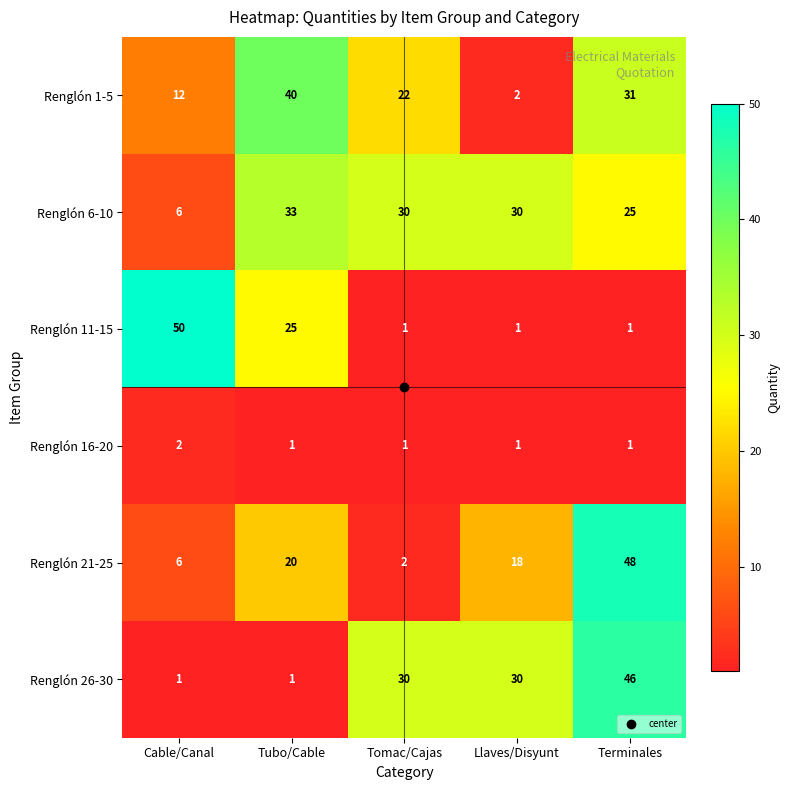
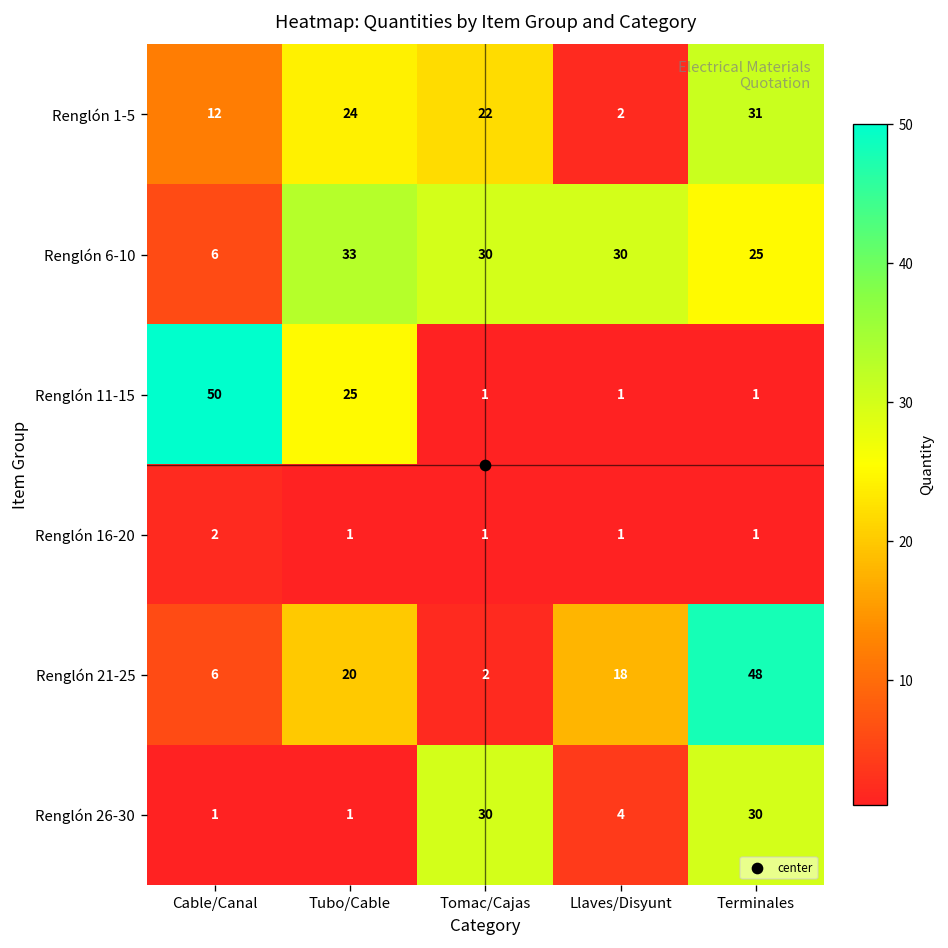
  {
    "Renglón 1-5": {
      "Cable/Canal": 12,
-     "Tubo/Cable": 40,
+     "Tubo/Cable": 24,
      "Tomac/Cajas": 22,
      "Llaves/Disyunt": 2
    },
    "Renglón 6-10": {
      "Cable/Canal": 6,
      "Tubo/Cable": 33,
      "Tomac/Cajas": 30,
      "Llaves/Disyunt": 30,
      "Terminales": 25
    },
    "Renglón 11-15": {
      "Cable/Canal": 50,
      "Tubo/Cable": 25,
      "Tomac/Cajas": 1,
      "Llaves/Disyunt": 1,
      "Terminales": 1
    },
    "Renglón 16-20": {
      "Cable/Canal": 2,
      "Tubo/Cable": 1,
      "Tomac/Cajas": 1,
      "Llaves/Disyunt": 1,
      "Terminales": 1
    },
    "Renglón 21-25": {
      "Cable/Canal": 6,
      "Tubo/Cable": 20,
      "Tomac/Cajas": 2,
      "Llaves/Disyunt": 18,
      "Terminales": 48
    },
    "Renglón 26-30": {
      "Cable/Canal": 1,
      "Tubo/Cable": 1,
      "Tomac/Cajas": 30,
-     "Llaves/Disyunt": 30,
-     "Terminales": 46
+     "Llaves/Disyunt": 4,
+     "Terminales": 30
    }
  }
